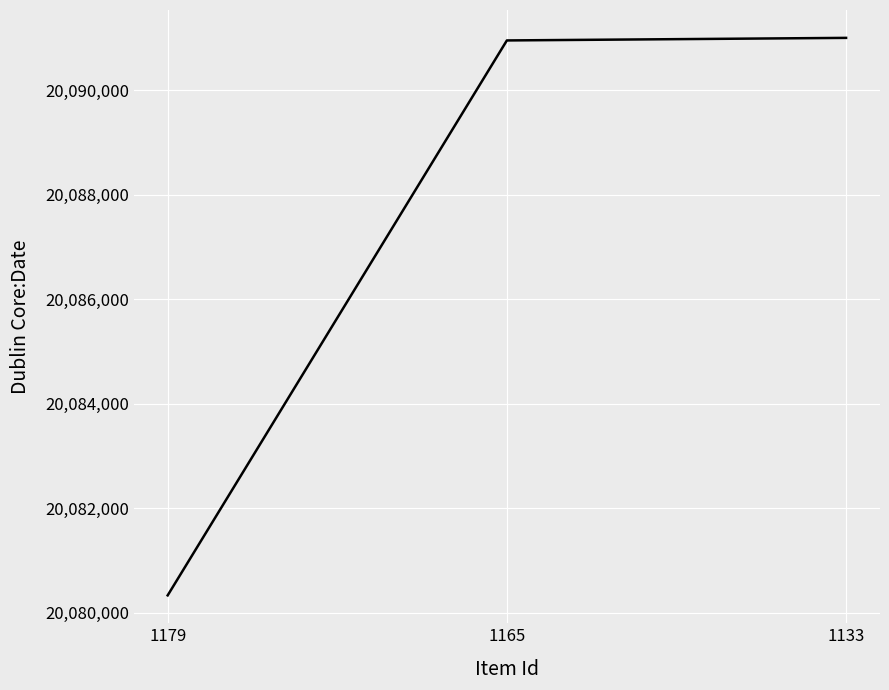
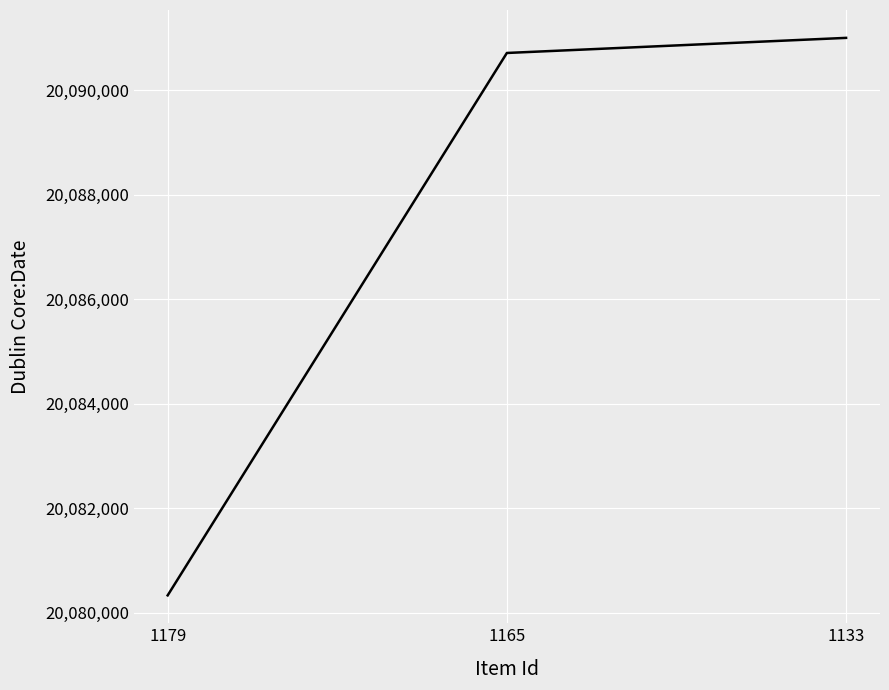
  {
    "1179": "20,080,300",
-   "1165": "20,091,000",
+   "1165": "20,090,700",
    "1133": "20,091,000"
  }
